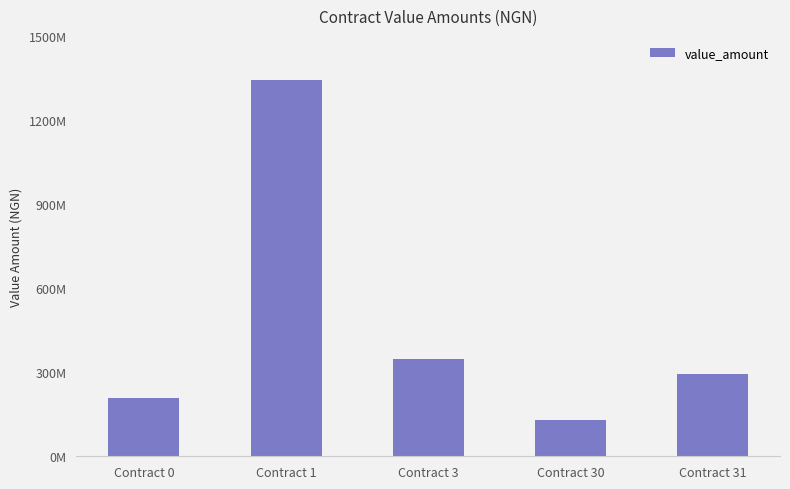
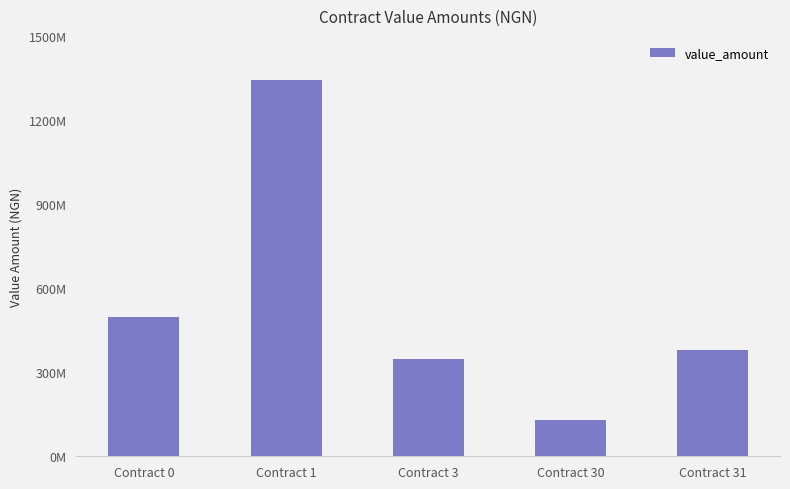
  {
-   "Contract 0": 210000000,
+   "Contract 0": 500000000,
    "Contract 1": 1340000000,
    "Contract 3": 350000000,
    "Contract 30": 130000000,
-   "Contract 31": 290000000
+   "Contract 31": 380000000
  }
